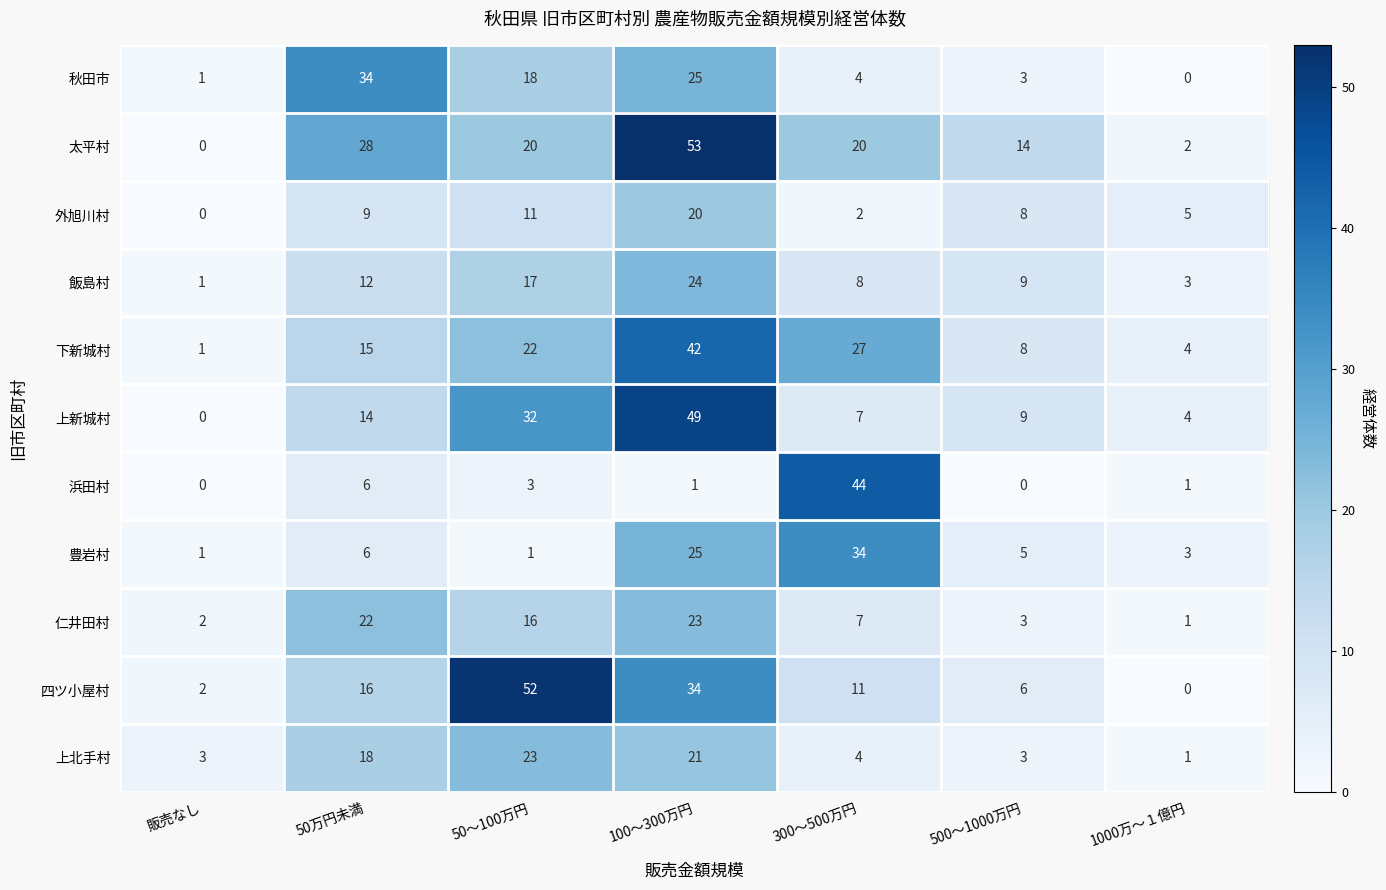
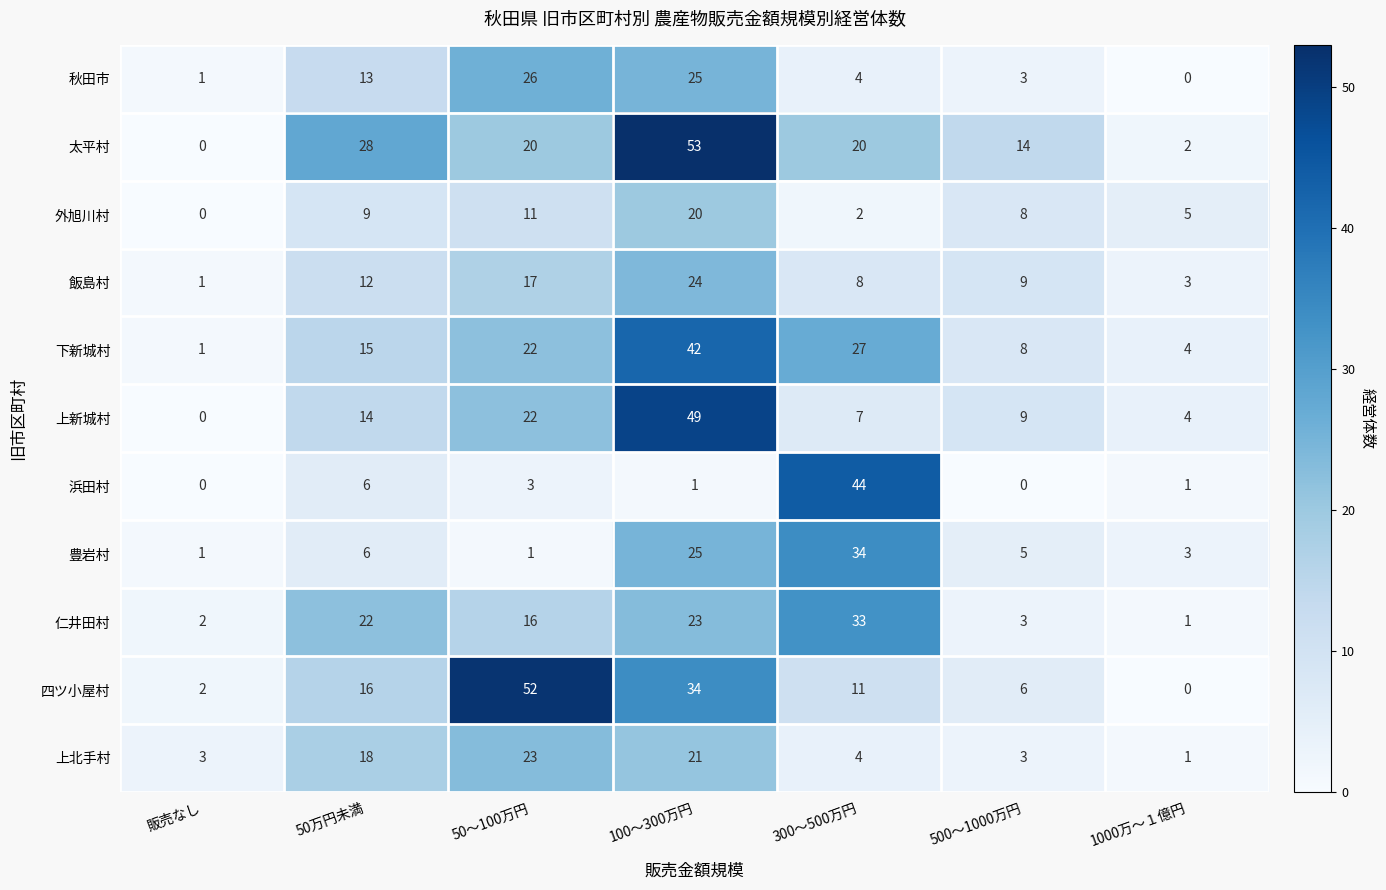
  {
    "秋田市": {
      "販売なし": 1,
-     "50万円未満": 34,
-     "50〜100万円": 18,
+     "50万円未満": 13,
+     "50〜100万円": 26,
      "100〜300万円": 25,
      "300〜500万円": 4,
      "500〜1000万円": 3,
      "1000万〜１億円": 0
    },
    "太平村": {
      "販売なし": 0,
      "50万円未満": 28,
      "50〜100万円": 20,
      "100〜300万円": 53,
      "300〜500万円": 20,
      "500〜1000万円": 14,
      "1000万〜１億円": 2
    },
    "外旭川村": {
      "販売なし": 0,
      "50万円未満": 9,
      "50〜100万円": 11,
      "100〜300万円": 20,
      "300〜500万円": 2,
      "500〜1000万円": 8,
      "1000万〜１億円": 5
    },
    "飯島村": {
      "販売なし": 1,
      "50万円未満": 12,
      "50〜100万円": 17,
      "100〜300万円": 24,
      "300〜500万円": 8,
      "500〜1000万円": 9,
      "1000万〜１億円": 3
    },
    "下新城村": {
      "販売なし": 1,
      "50万円未満": 15,
      "50〜100万円": 22,
      "100〜300万円": 42,
      "300〜500万円": 27,
      "500〜1000万円": 8,
      "1000万〜１億円": 4
    },
    "上新城村": {
      "販売なし": 0,
      "50万円未満": 14,
-     "50〜100万円": 32,
+     "50〜100万円": 22,
      "100〜300万円": 49,
      "300〜500万円": 7,
      "500〜1000万円": 9,
      "1000万〜１億円": 4
    },
    "浜田村": {
      "販売なし": 0,
      "50万円未満": 6,
      "50〜100万円": 3,
      "100〜300万円": 1,
      "300〜500万円": 44,
      "500〜1000万円": 0,
      "1000万〜１億円": 1
    },
    "豊岩村": {
      "販売なし": 1,
      "50万円未満": 6,
      "50〜100万円": 1,
      "100〜300万円": 25,
      "300〜500万円": 34,
      "500〜1000万円": 5,
      "1000万〜１億円": 3
    },
    "仁井田村": {
      "販売なし": 2,
      "50万円未満": 22,
      "50〜100万円": 16,
      "100〜300万円": 23,
-     "300〜500万円": 7,
+     "300〜500万円": 33,
      "500〜1000万円": 3,
      "1000万〜１億円": 1
    },
    "四ツ小屋村": {
      "販売なし": 2,
      "50万円未満": 16,
      "50〜100万円": 52,
      "100〜300万円": 34,
      "300〜500万円": 11,
      "500〜1000万円": 6,
      "1000万〜１億円": 0
    },
    "上北手村": {
      "販売なし": 3,
      "50万円未満": 18,
      "50〜100万円": 23,
      "100〜300万円": 21,
      "300〜500万円": 4,
      "500〜1000万円": 3,
      "1000万〜１億円": 1
    }
  }
